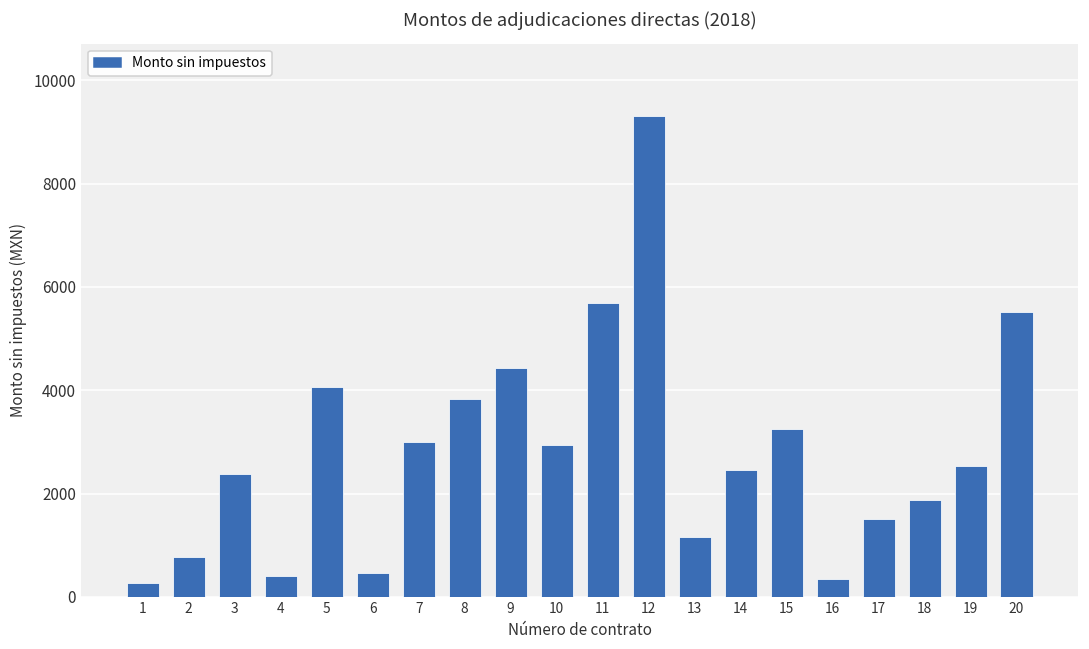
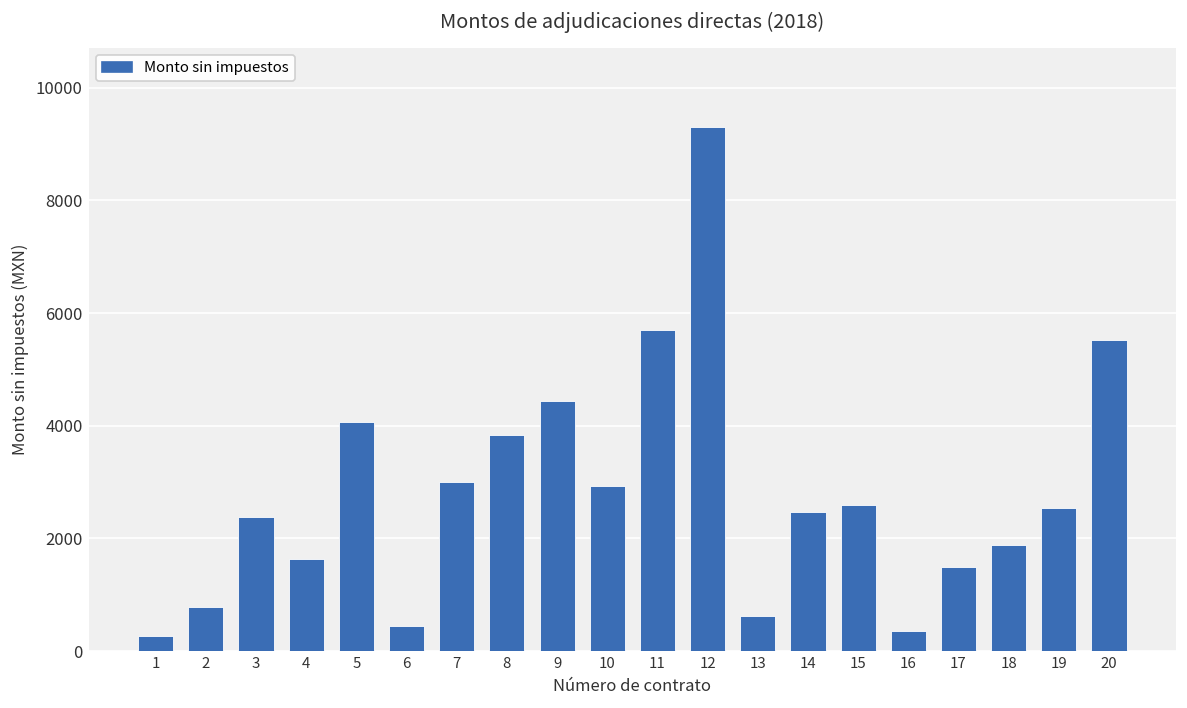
  {
    "1": 300,
    "2": 800,
    "3": 2400,
-   "4": 400,
+   "4": 1600,
    "5": 4100,
    "6": 500,
    "7": 3000,
    "8": 3800,
    "9": 4400,
    "10": 2900,
    "11": 5700,
    "12": 9300,
-   "13": 1200,
+   "13": 600,
    "14": 2500,
-   "15": 3300,
+   "15": 2600,
    "16": 400,
    "17": 1500,
    "18": 1900,
    "19": 2500,
    "20": 5500
  }
